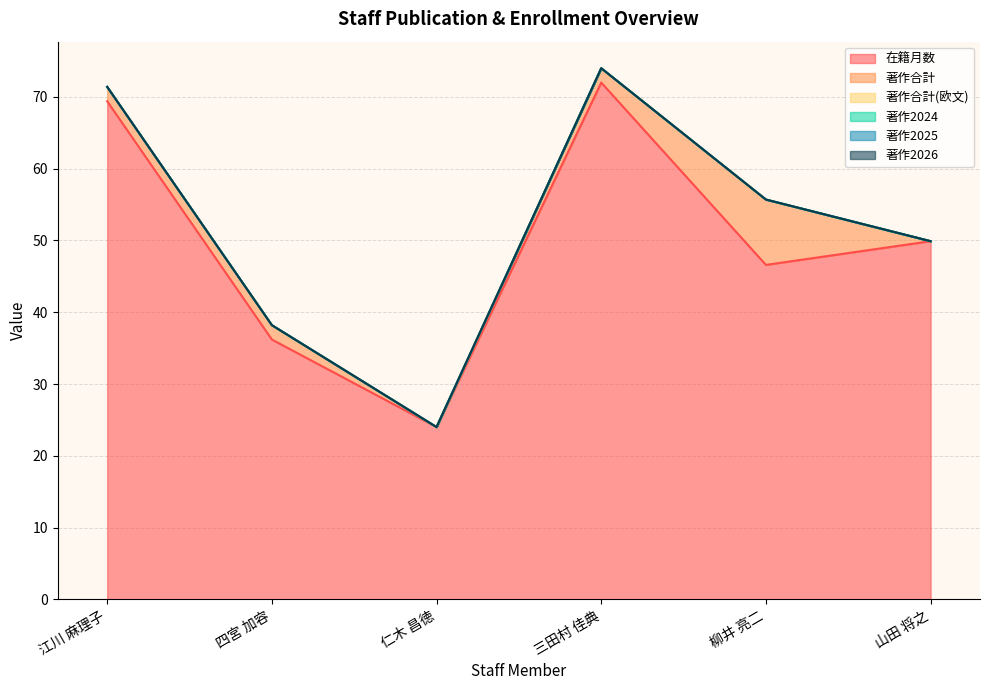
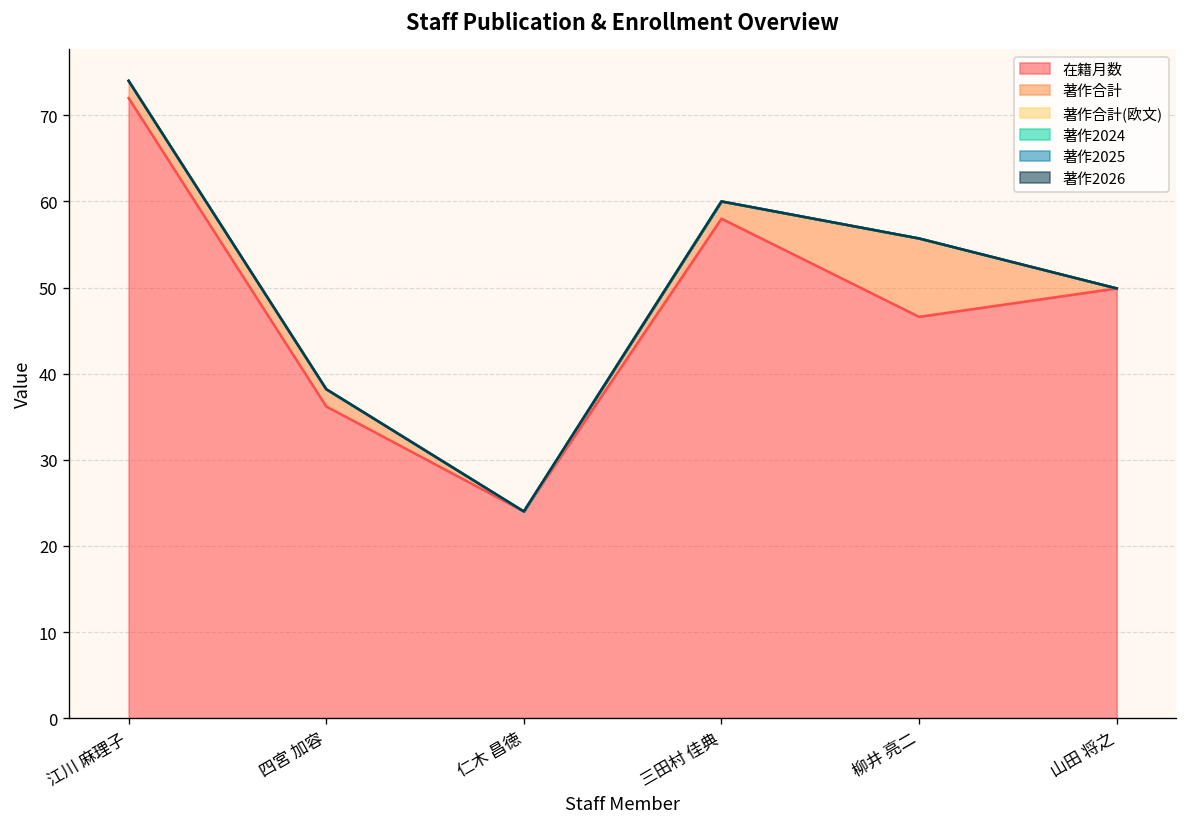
  {
    "在籍月数": {
-     "江川 麻理子": 69,
+     "江川 麻理子": 72,
      "四宮 加容": 36,
-     "三田村 佳典": 72,
+     "三田村 佳典": 58,
      "柳井 亮二": 47
    }
  }
